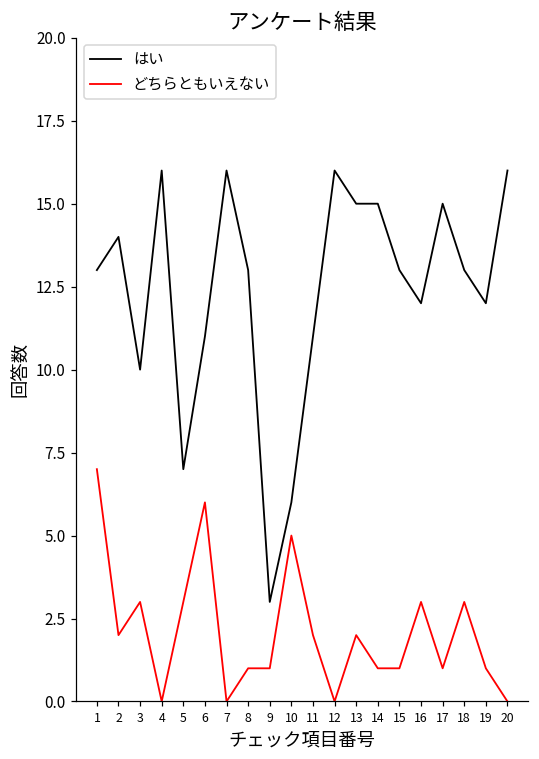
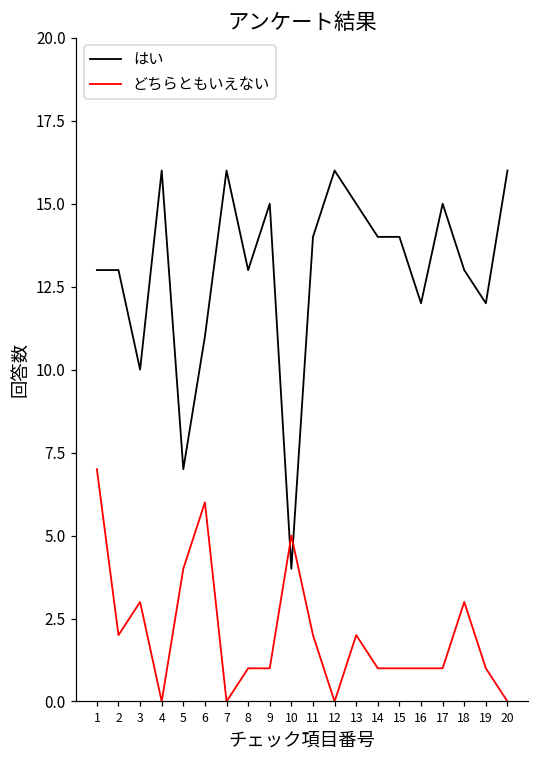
  {
    "はい": {
      "1": 13,
-     "2": 14,
+     "2": 13,
      "3": 10,
      "4": 16,
      "5": 7,
      "6": 11,
      "7": 16,
      "8": 13,
-     "9": 3,
-     "10": 6,
-     "11": 11,
+     "9": 15,
+     "10": 4,
+     "11": 14,
      "12": 16,
      "13": 15,
-     "14": 15,
-     "15": 13,
+     "14": 14,
+     "15": 14,
      "16": 12,
      "17": 15,
      "18": 13,
      "19": 12,
      "20": 16
    },
    "どちらともいえない": {
      "1": 7,
      "2": 2,
      "3": 3,
      "4": 0,
-     "5": 3,
+     "5": 4,
      "6": 6,
      "7": 0,
      "8": 1,
      "9": 1,
      "10": 5,
      "11": 2,
      "12": 0,
      "13": 2,
      "14": 1,
      "15": 1,
-     "16": 3,
+     "16": 1,
      "17": 1,
      "18": 3,
      "19": 1,
      "20": 0
    }
  }
